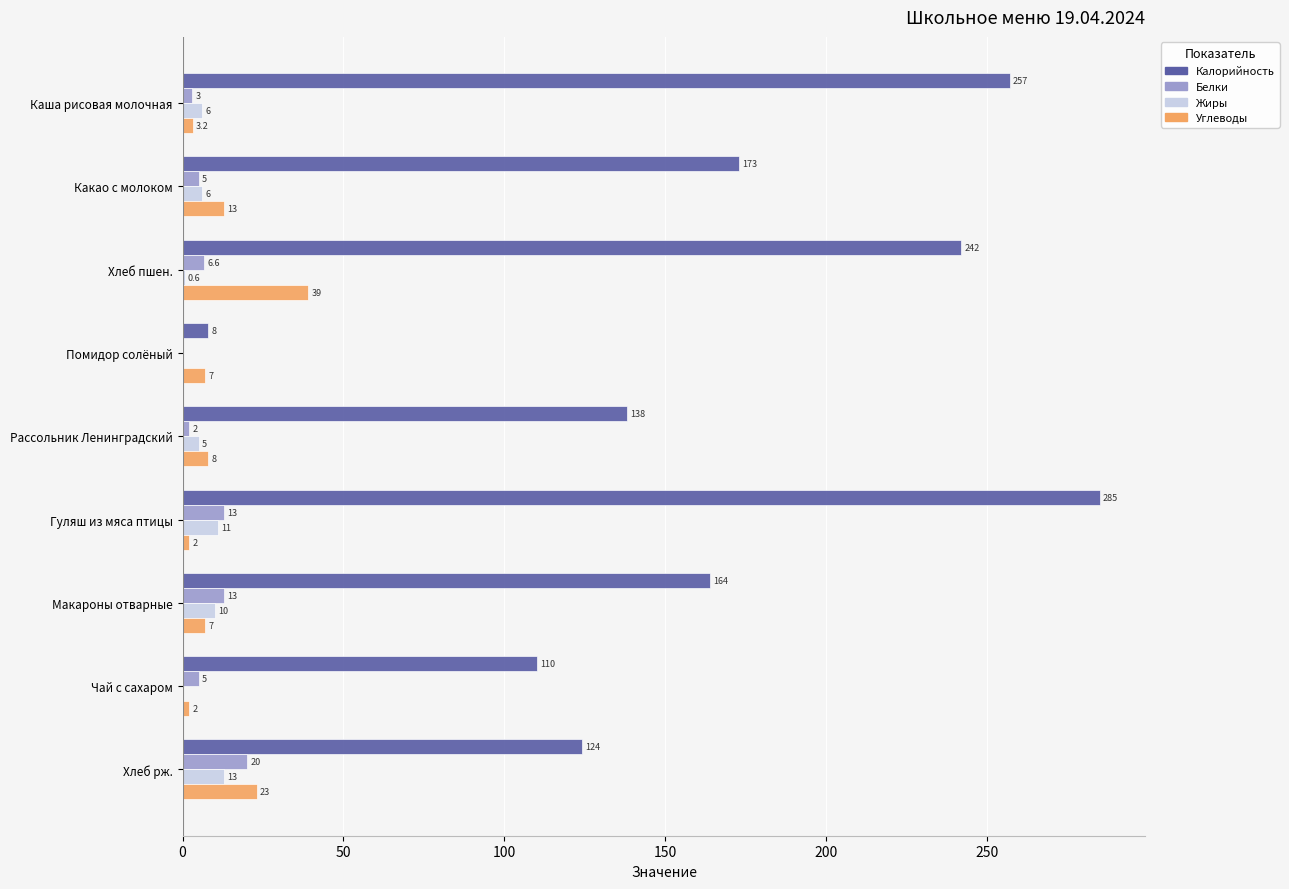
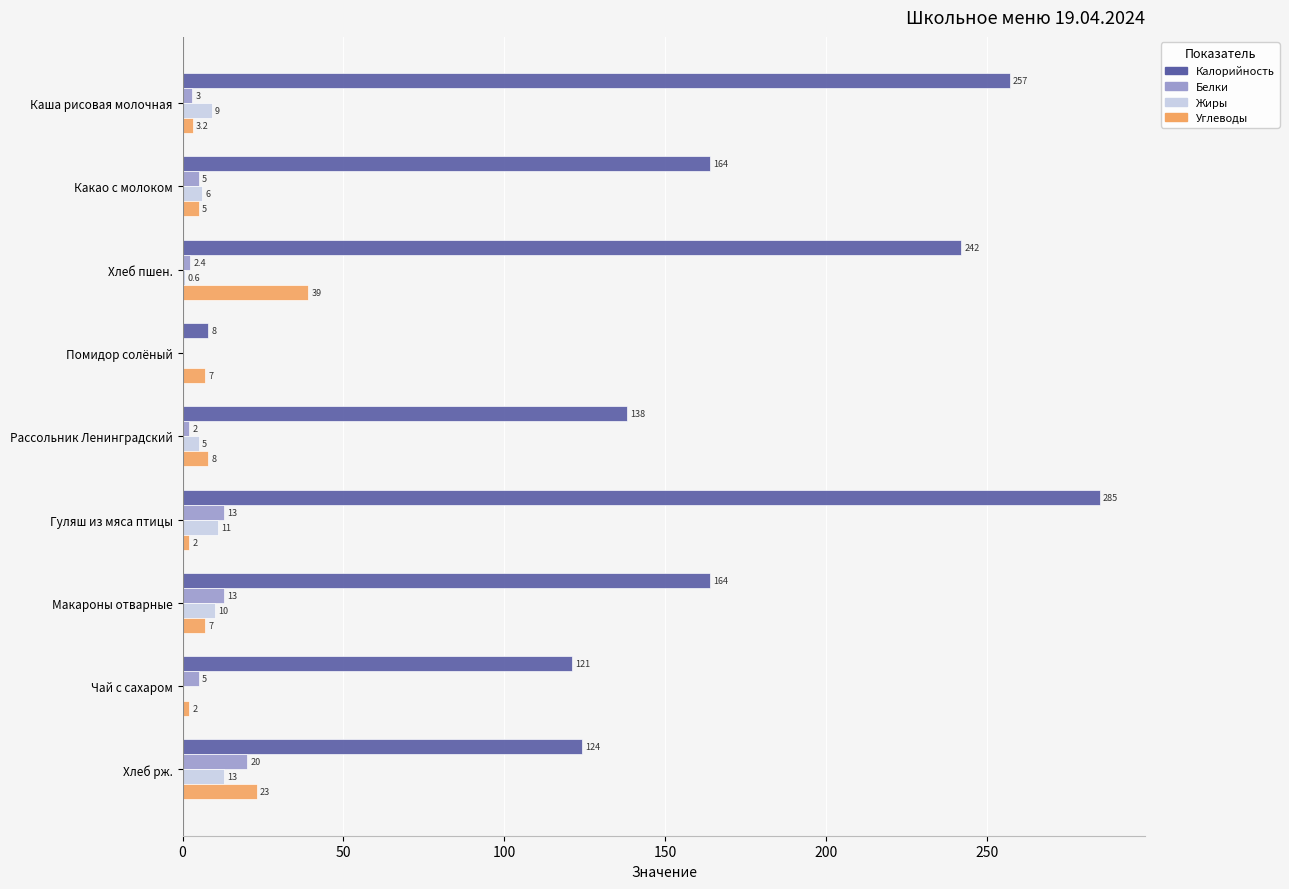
  {
    "Калорийность": {
      "Каша рисовая молочная": 257,
-     "Какао с молоком": 173,
+     "Какао с молоком": 164,
      "Хлеб пшен.": 242,
      "Помидор солёный": 8,
      "Рассольник Ленинградский": 138,
      "Гуляш из мяса птицы": 285,
      "Макароны отварные": 164,
-     "Чай с сахаром": 110,
+     "Чай с сахаром": 121,
      "Хлеб рж.": 124
    },
    "Белки": {
      "Каша рисовая молочная": 3,
      "Какао с молоком": 5,
-     "Хлеб пшен.": 6.6,
+     "Хлеб пшен.": 2.4,
      "Рассольник Ленинградский": 2,
      "Гуляш из мяса птицы": 13,
      "Макароны отварные": 13,
      "Чай с сахаром": 5,
      "Хлеб рж.": 20
    },
    "Жиры": {
-     "Каша рисовая молочная": 6,
+     "Каша рисовая молочная": 9,
      "Какао с молоком": 6,
      "Хлеб пшен.": 0.6,
      "Рассольник Ленинградский": 5,
      "Гуляш из мяса птицы": 11,
      "Макароны отварные": 10,
      "Хлеб рж.": 13
    },
    "Углеводы": {
      "Каша рисовая молочная": 3.2,
-     "Какао с молоком": 13,
+     "Какао с молоком": 5,
      "Хлеб пшен.": 39,
      "Помидор солёный": 7,
      "Рассольник Ленинградский": 8,
      "Гуляш из мяса птицы": 2,
      "Макароны отварные": 7,
      "Чай с сахаром": 2,
      "Хлеб рж.": 23
    }
  }
